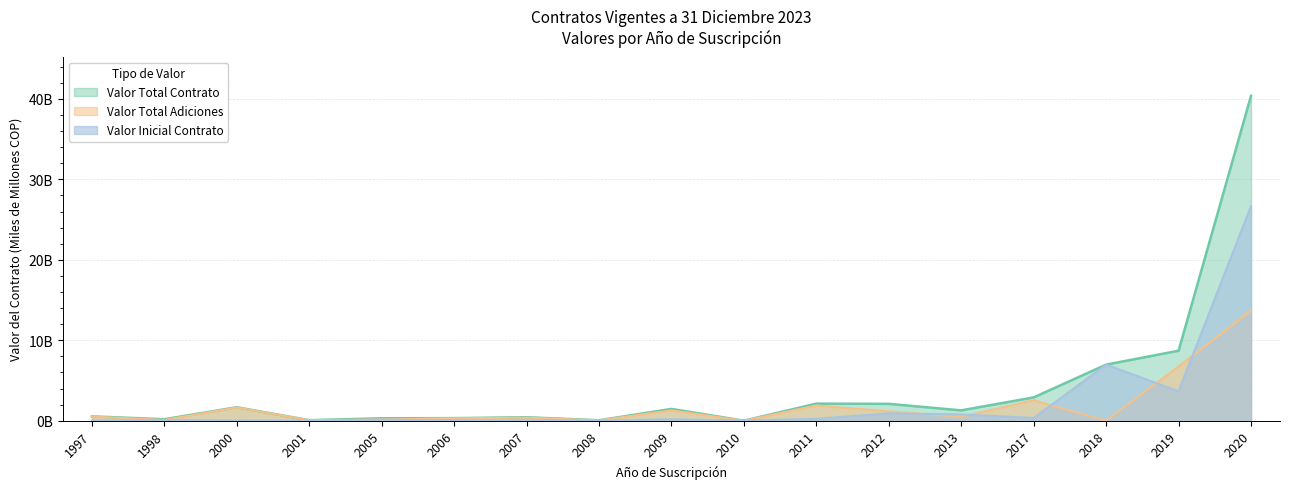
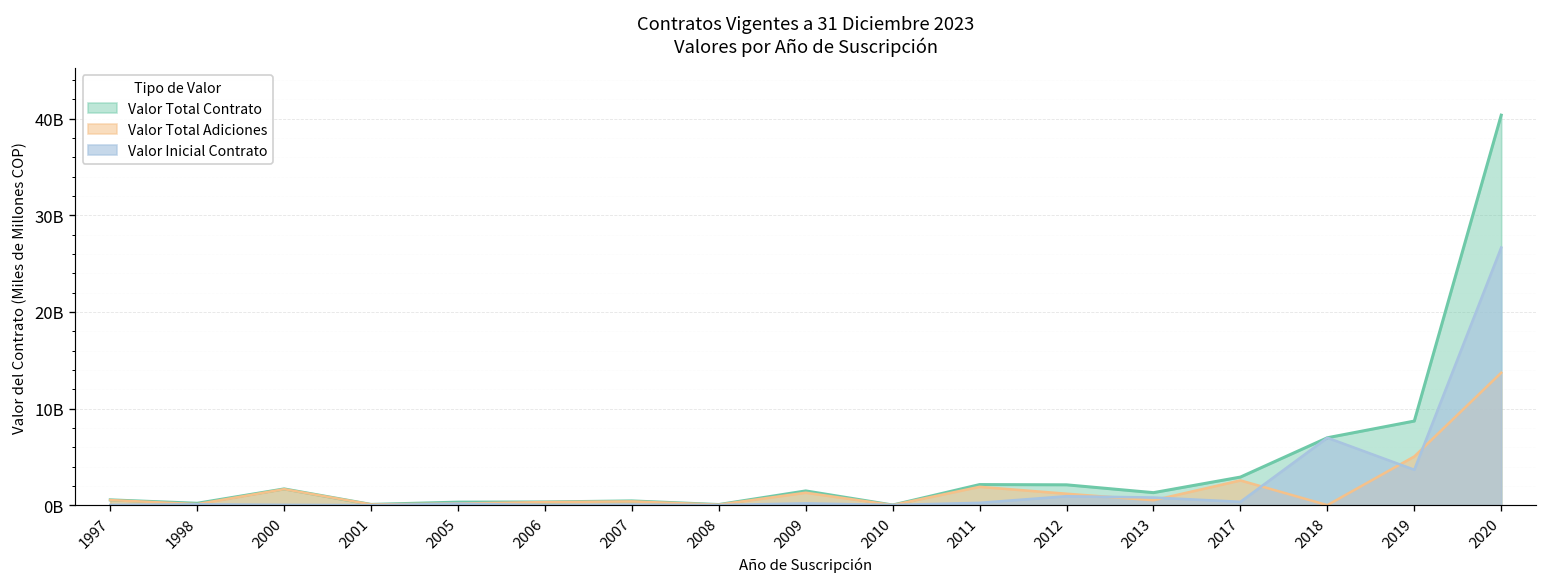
  {
    "Valor Total Adiciones": {
      "2017": 3000000000,
      "2018": 0,
-     "2019": 7000000000,
+     "2019": 5000000000,
      "2020": 14000000000
    }
  }
